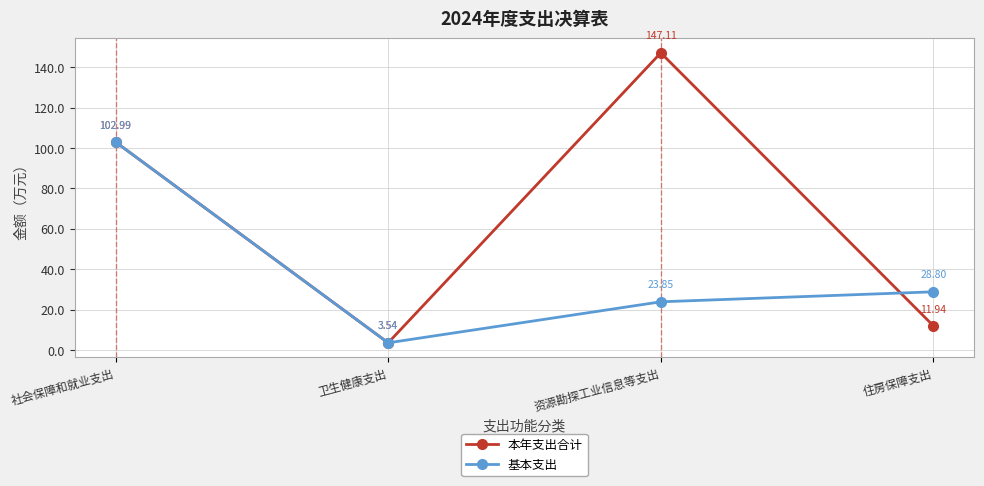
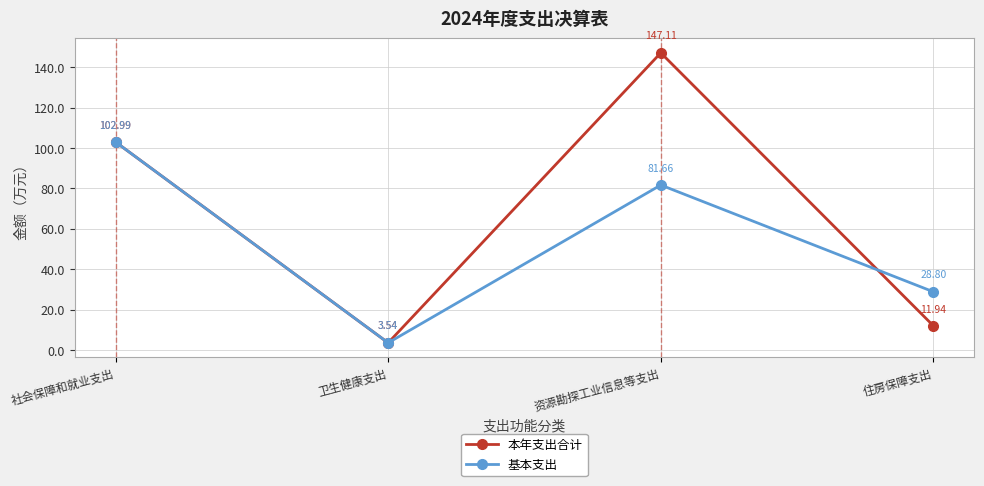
  {
    "本年支出合计": {
      "资源勘探工业信息等支出": 147.11,
      "住房保障支出": 11.94
    },
    "基本支出": {
-     "资源勘探工业信息等支出": 23.85,
+     "资源勘探工业信息等支出": 81.66,
      "住房保障支出": 28.80
    }
  }
